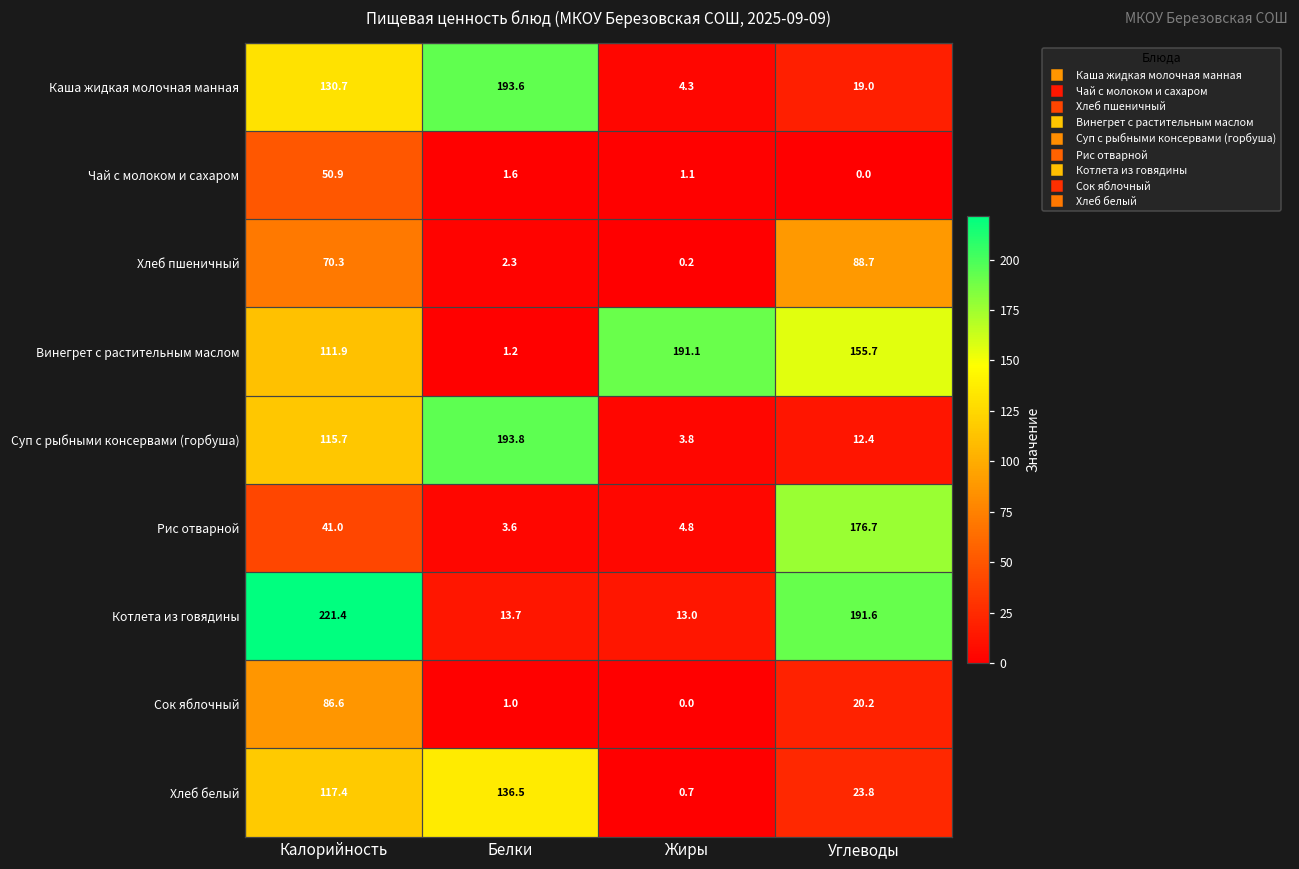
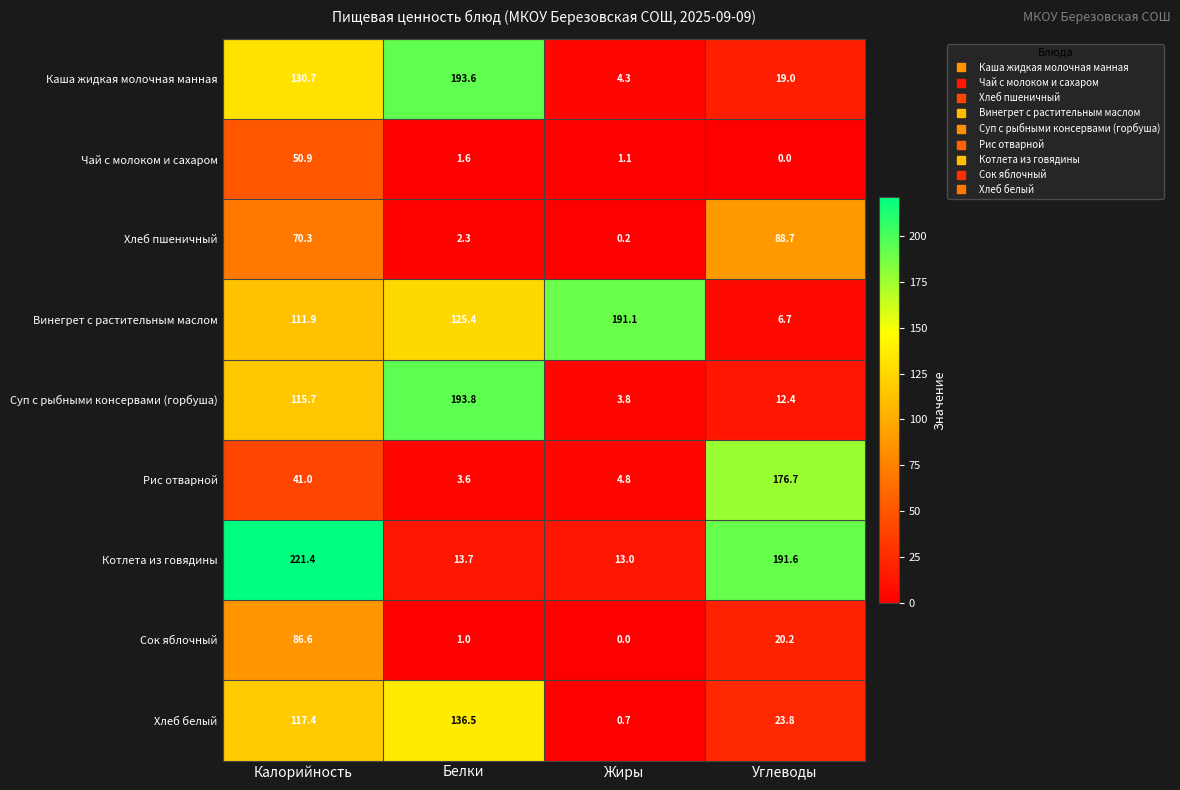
  {
    "Каша жидкая молочная манная": {
      "Калорийность": 130.7,
      "Белки": 193.6,
      "Жиры": 4.3,
      "Углеводы": 19.0
    },
    "Чай с молоком и сахаром": {
      "Калорийность": 50.9,
      "Белки": 1.6,
      "Жиры": 1.1,
      "Углеводы": 0.0
    },
    "Хлеб пшеничный": {
      "Калорийность": 70.3,
      "Белки": 2.3,
      "Жиры": 0.2,
      "Углеводы": 88.7
    },
    "Винегрет с растительным маслом": {
      "Калорийность": 111.9,
-     "Белки": 1.2,
+     "Белки": 125.4,
      "Жиры": 191.1,
-     "Углеводы": 155.7
+     "Углеводы": 6.7
    },
    "Суп с рыбными консервами (горбуша)": {
      "Калорийность": 115.7,
      "Белки": 193.8,
      "Жиры": 3.8,
      "Углеводы": 12.4
    },
    "Рис отварной": {
      "Калорийность": 41.0,
      "Белки": 3.6,
      "Жиры": 4.8,
      "Углеводы": 176.7
    },
    "Котлета из говядины": {
      "Калорийность": 221.4,
      "Белки": 13.7,
      "Жиры": 13.0,
      "Углеводы": 191.6
    },
    "Сок яблочный": {
      "Калорийность": 86.6,
      "Белки": 1.0,
      "Жиры": 0.0,
      "Углеводы": 20.2
    },
    "Хлеб белый": {
      "Калорийность": 117.4,
      "Белки": 136.5,
      "Жиры": 0.7,
      "Углеводы": 23.8
    }
  }
